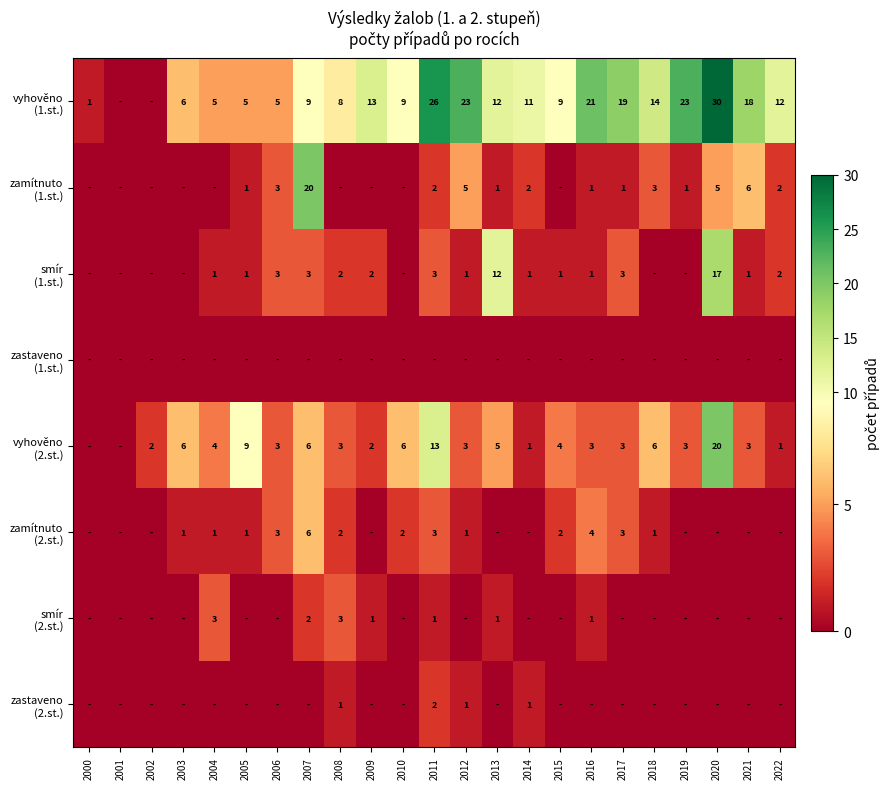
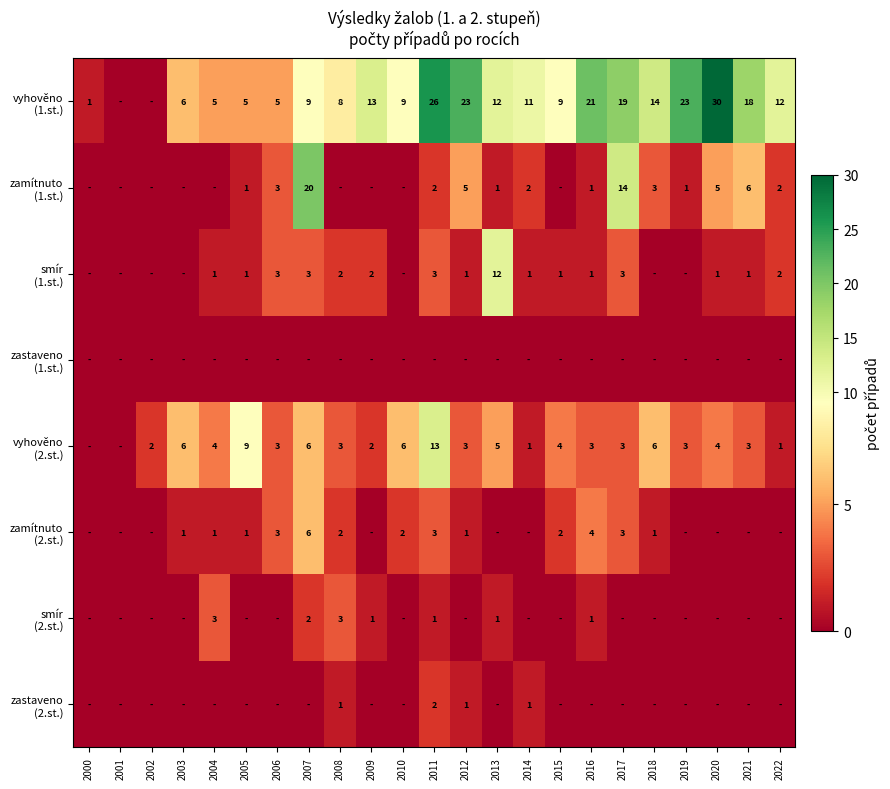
  {
    "vyhověno (1.st.)": {
      "2000": 1,
      "2003": 6,
      "2004": 5,
      "2005": 5,
      "2006": 5,
      "2007": 9,
      "2008": 8,
      "2009": 13,
      "2010": 9,
      "2011": 26,
      "2012": 23,
      "2013": 12,
      "2014": 11,
      "2015": 9,
      "2016": 21,
      "2017": 19,
      "2018": 14,
      "2019": 23,
      "2020": 30,
      "2021": 18,
      "2022": 12
    },
    "zamítnuto (1.st.)": {
      "2005": 1,
      "2006": 3,
      "2007": 20,
      "2011": 2,
      "2012": 5,
      "2013": 1,
      "2014": 2,
      "2016": 1,
-     "2017": 1,
+     "2017": 14,
      "2018": 3,
      "2019": 1,
      "2020": 5,
      "2021": 6,
      "2022": 2
    },
    "smír (1.st.)": {
      "2004": 1,
      "2005": 1,
      "2006": 3,
      "2007": 3,
      "2008": 2,
      "2009": 2,
      "2011": 3,
      "2012": 1,
      "2013": 12,
      "2014": 1,
      "2015": 1,
      "2016": 1,
      "2017": 3,
-     "2020": 17,
+     "2020": 1,
      "2021": 1,
      "2022": 2
    },
    "vyhověno (2.st.)": {
      "2002": 2,
      "2003": 6,
      "2004": 4,
      "2005": 9,
      "2006": 3,
      "2007": 6,
      "2008": 3,
      "2009": 2,
      "2010": 6,
      "2011": 13,
      "2012": 3,
      "2013": 5,
      "2014": 1,
      "2015": 4,
      "2016": 3,
      "2017": 3,
      "2018": 6,
      "2019": 3,
-     "2020": 20,
+     "2020": 4,
      "2021": 3,
      "2022": 1
    },
    "zamítnuto (2.st.)": {
      "2003": 1,
      "2004": 1,
      "2005": 1,
      "2006": 3,
      "2007": 6,
      "2008": 2,
      "2010": 2,
      "2011": 3,
      "2012": 1,
      "2015": 2,
      "2016": 4,
      "2017": 3,
      "2018": 1
    },
    "smír (2.st.)": {
      "2004": 3,
      "2007": 2,
      "2008": 3,
      "2009": 1,
      "2011": 1,
      "2013": 1,
      "2016": 1
    },
    "zastaveno (2.st.)": {
      "2008": 1,
      "2011": 2,
      "2012": 1,
      "2014": 1
    }
  }
